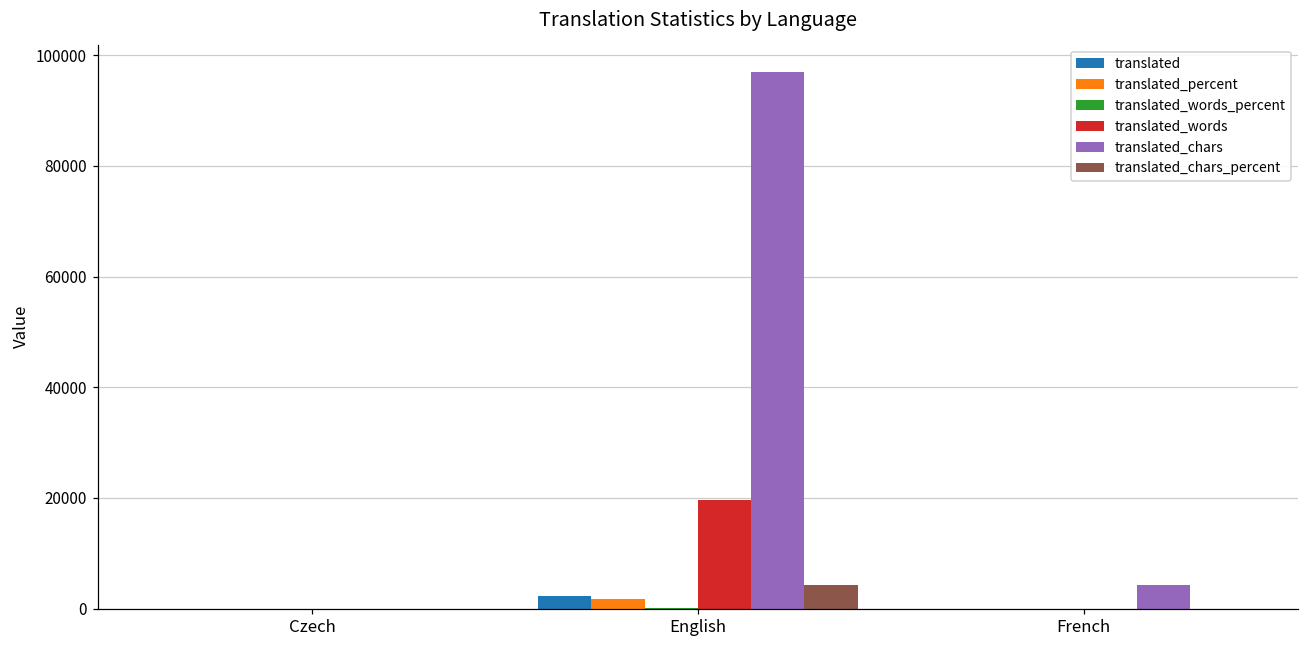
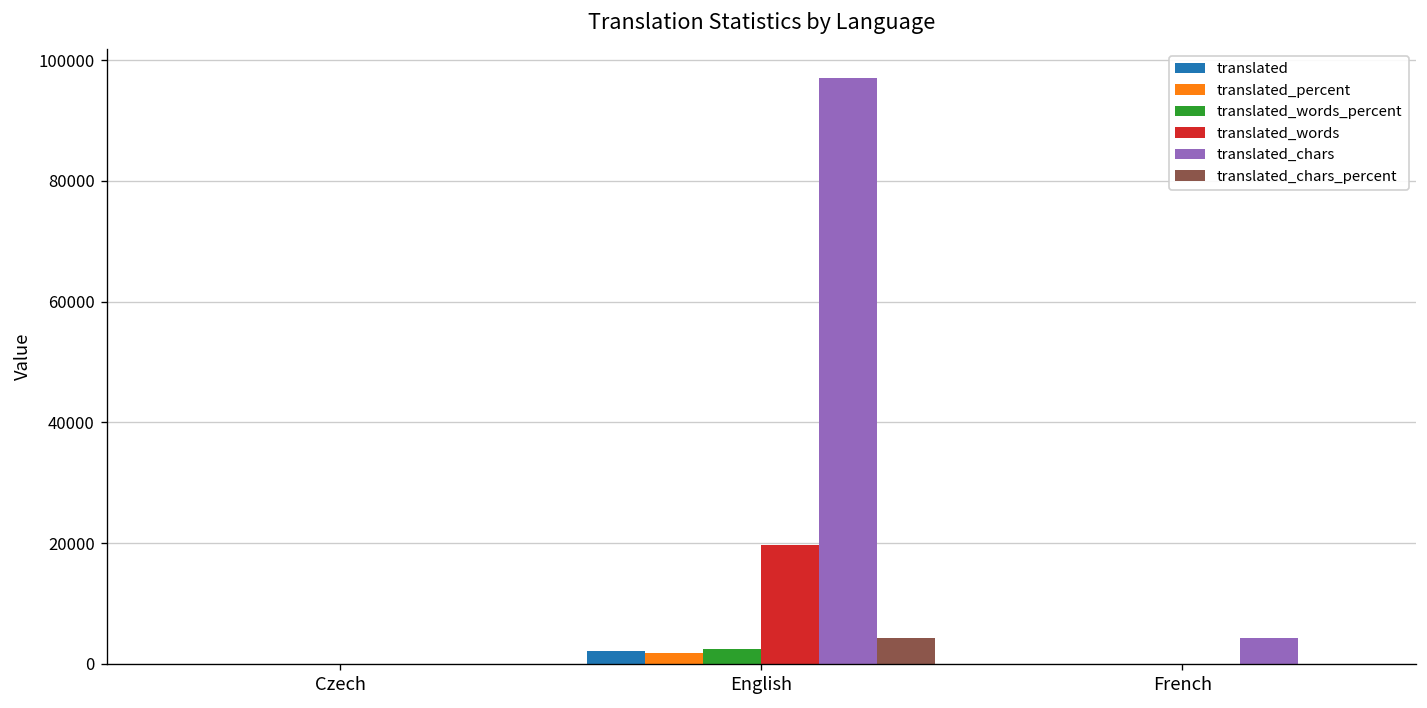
  {
    "translated": {
      "Czech": 0,
      "English": 2000
    },
    "translated_percent": {
      "Czech": 0,
      "English": 2000
    },
    "translated_words_percent": {
      "Czech": 0,
-     "English": 0
+     "English": 2000
    },
    "translated_words": {
      "Czech": 0,
      "English": 20000
    },
    "translated_chars": {
      "Czech": 0,
      "English": 97000,
      "French": 4000
    },
    "translated_chars_percent": {
      "Czech": 0,
      "English": 4000
    }
  }
